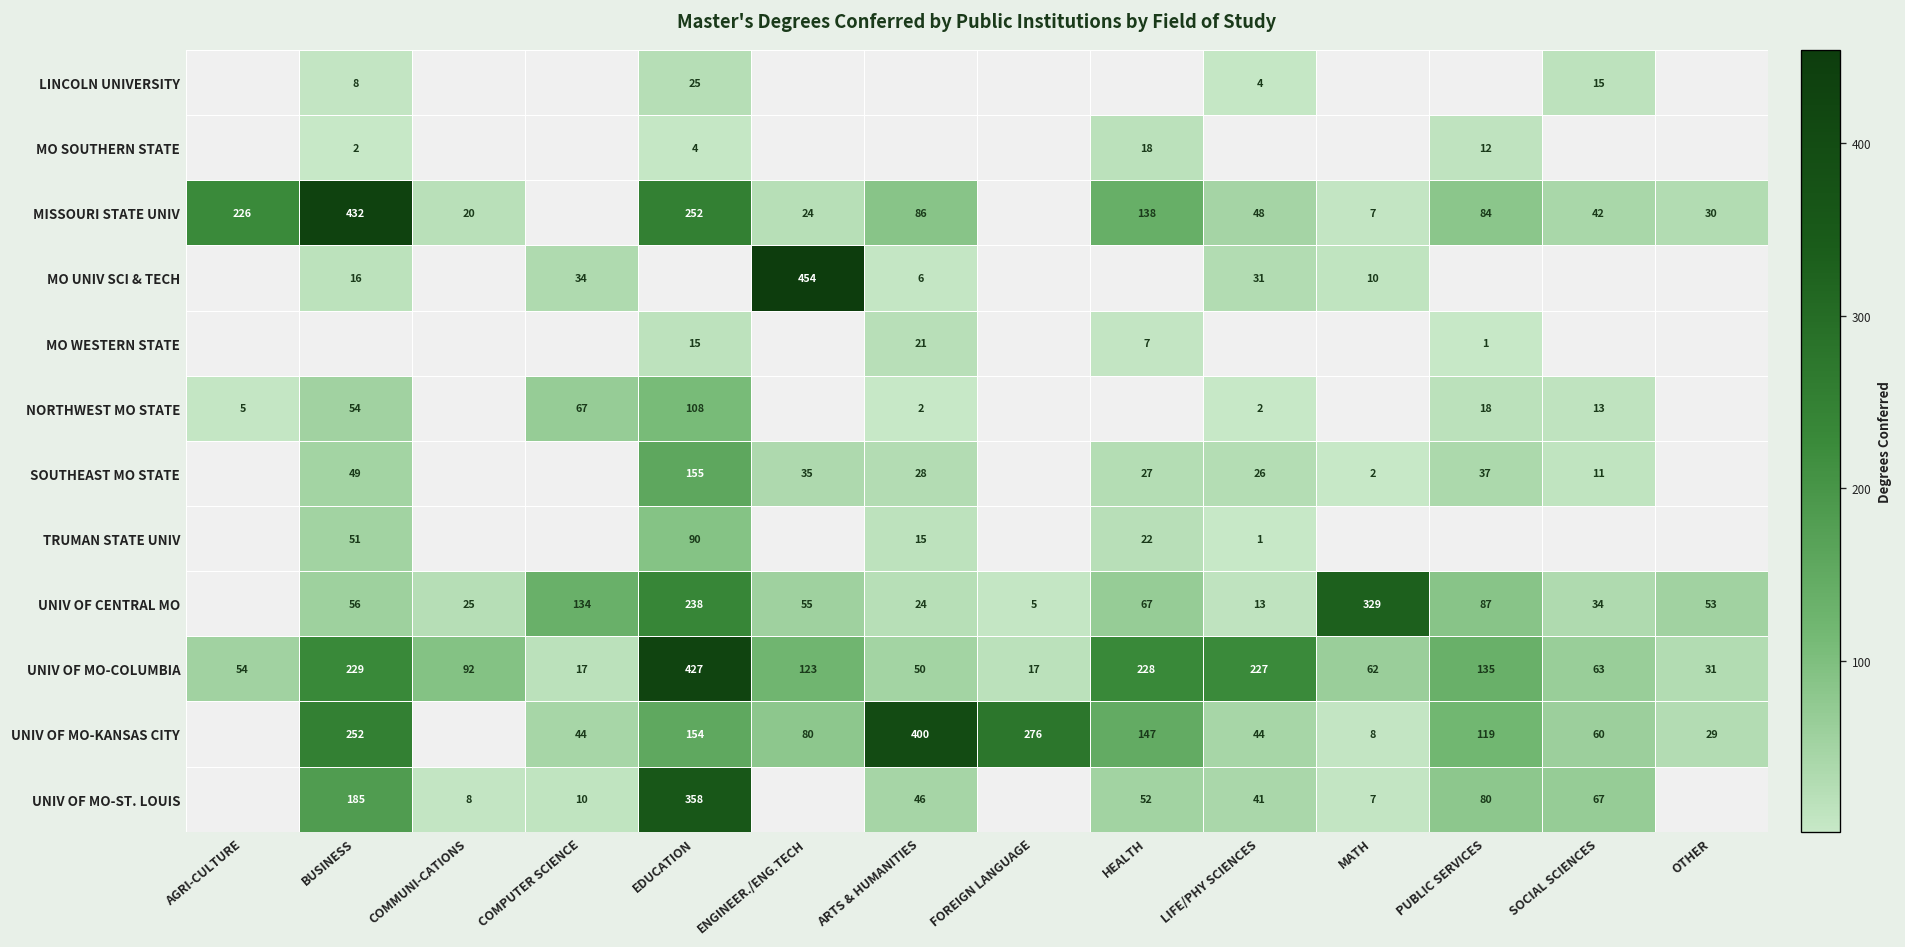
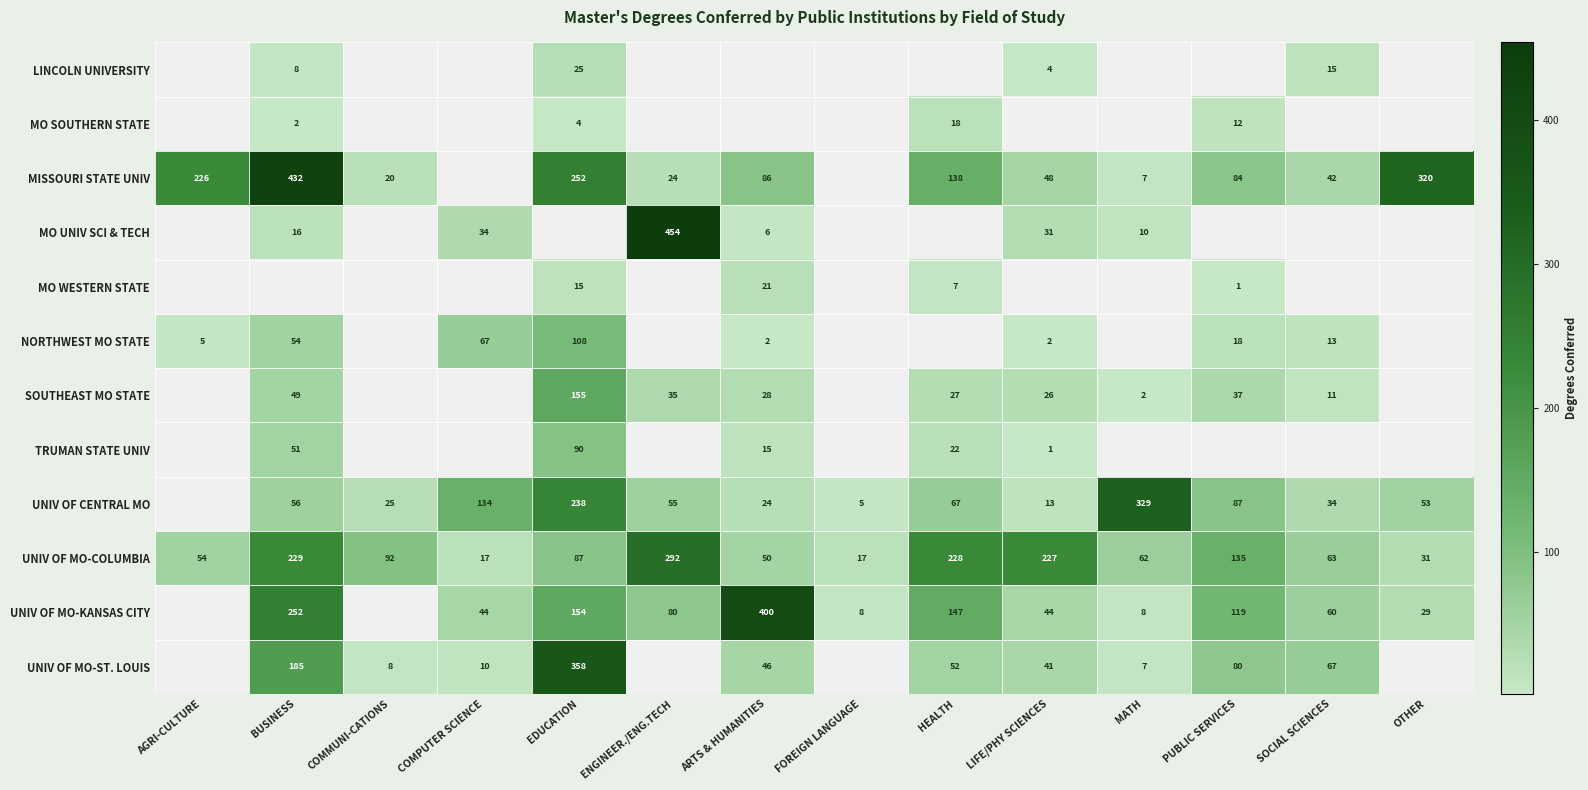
  {
    "LINCOLN UNIVERSITY": {
      "BUSINESS": 8,
      "EDUCATION": 25,
      "LIFE/PHY SCIENCES": 4,
      "SOCIAL SCIENCES": 15
    },
    "MO SOUTHERN STATE": {
      "BUSINESS": 2,
      "EDUCATION": 4,
      "HEALTH": 18,
      "PUBLIC SERVICES": 12
    },
    "MISSOURI STATE UNIV": {
      "AGRI-CULTURE": 226,
      "BUSINESS": 432,
      "COMMUNI-CATIONS": 20,
      "EDUCATION": 252,
      "ENGINEER./ENG.TECH": 24,
      "ARTS & HUMANITIES": 86,
      "HEALTH": 138,
      "LIFE/PHY SCIENCES": 48,
      "MATH": 7,
      "PUBLIC SERVICES": 84,
      "SOCIAL SCIENCES": 42,
-     "OTHER": 30
+     "OTHER": 320
    },
    "MO UNIV SCI & TECH": {
      "BUSINESS": 16,
      "COMPUTER SCIENCE": 34,
      "ENGINEER./ENG.TECH": 454,
      "ARTS & HUMANITIES": 6,
      "LIFE/PHY SCIENCES": 31,
      "MATH": 10
    },
    "MO WESTERN STATE": {
      "EDUCATION": 15,
      "ARTS & HUMANITIES": 21,
      "HEALTH": 7,
      "PUBLIC SERVICES": 1
    },
    "NORTHWEST MO STATE": {
      "AGRI-CULTURE": 5,
      "BUSINESS": 54,
      "COMPUTER SCIENCE": 67,
      "EDUCATION": 108,
      "ARTS & HUMANITIES": 2,
      "LIFE/PHY SCIENCES": 2,
      "PUBLIC SERVICES": 18,
      "SOCIAL SCIENCES": 13
    },
    "SOUTHEAST MO STATE": {
      "BUSINESS": 49,
      "EDUCATION": 155,
      "ENGINEER./ENG.TECH": 35,
      "ARTS & HUMANITIES": 28,
      "HEALTH": 27,
      "LIFE/PHY SCIENCES": 26,
      "MATH": 2,
      "PUBLIC SERVICES": 37,
      "SOCIAL SCIENCES": 11
    },
    "TRUMAN STATE UNIV": {
      "BUSINESS": 51,
      "EDUCATION": 90,
      "ARTS & HUMANITIES": 15,
      "HEALTH": 22,
      "LIFE/PHY SCIENCES": 1
    },
    "UNIV OF CENTRAL MO": {
      "BUSINESS": 56,
      "COMMUNI-CATIONS": 25,
      "COMPUTER SCIENCE": 134,
      "EDUCATION": 238,
      "ENGINEER./ENG.TECH": 55,
      "ARTS & HUMANITIES": 24,
      "FOREIGN LANGUAGE": 5,
      "HEALTH": 67,
      "LIFE/PHY SCIENCES": 13,
      "MATH": 329,
      "PUBLIC SERVICES": 87,
      "SOCIAL SCIENCES": 34,
      "OTHER": 53
    },
    "UNIV OF MO-COLUMBIA": {
      "AGRI-CULTURE": 54,
      "BUSINESS": 229,
      "COMMUNI-CATIONS": 92,
      "COMPUTER SCIENCE": 17,
-     "EDUCATION": 427,
-     "ENGINEER./ENG.TECH": 123,
+     "EDUCATION": 87,
+     "ENGINEER./ENG.TECH": 292,
      "ARTS & HUMANITIES": 50,
      "FOREIGN LANGUAGE": 17,
      "HEALTH": 228,
      "LIFE/PHY SCIENCES": 227,
      "MATH": 62,
      "PUBLIC SERVICES": 135,
      "SOCIAL SCIENCES": 63,
      "OTHER": 31
    },
    "UNIV OF MO-KANSAS CITY": {
      "BUSINESS": 252,
      "COMPUTER SCIENCE": 44,
      "EDUCATION": 154,
      "ENGINEER./ENG.TECH": 80,
      "ARTS & HUMANITIES": 400,
-     "FOREIGN LANGUAGE": 276,
+     "FOREIGN LANGUAGE": 8,
      "HEALTH": 147,
      "LIFE/PHY SCIENCES": 44,
      "MATH": 8,
      "PUBLIC SERVICES": 119,
      "SOCIAL SCIENCES": 60,
      "OTHER": 29
    },
    "UNIV OF MO-ST. LOUIS": {
      "BUSINESS": 185,
      "COMMUNI-CATIONS": 8,
      "COMPUTER SCIENCE": 10,
      "EDUCATION": 358,
      "ARTS & HUMANITIES": 46,
      "HEALTH": 52,
      "LIFE/PHY SCIENCES": 41,
      "MATH": 7,
      "PUBLIC SERVICES": 80,
      "SOCIAL SCIENCES": 67
    }
  }
